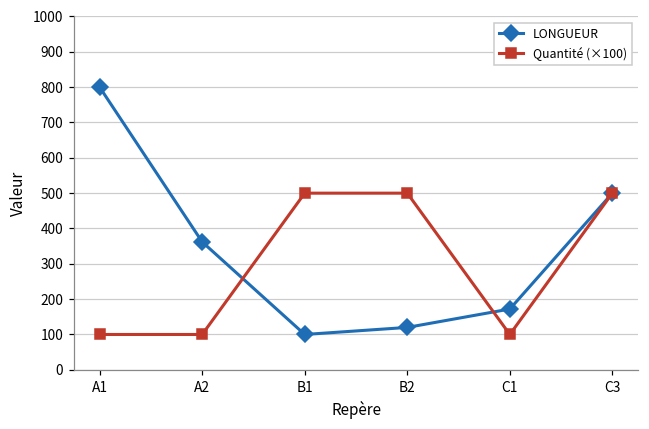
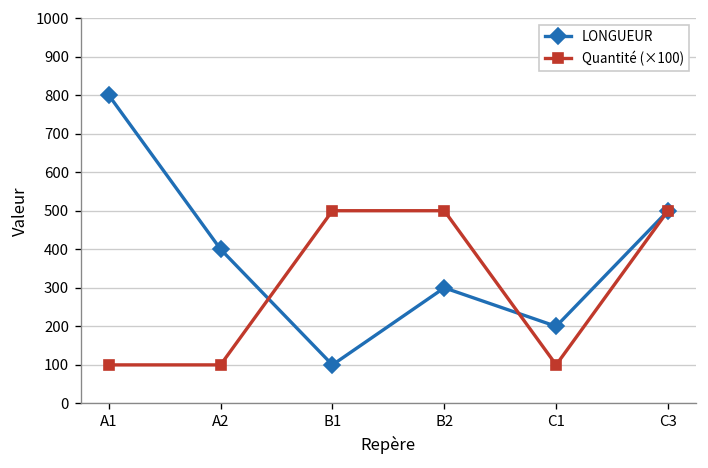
  {
    "LONGUEUR": {
      "A1": 800,
-     "A2": 360,
+     "A2": 400,
      "B1": 100,
-     "B2": 120,
-     "C1": 170
+     "B2": 300,
+     "C1": 200
    },
    "Quantité (×100)": {
      "A1": 100,
      "A2": 100,
      "B1": 500,
      "B2": 500,
      "C1": 100
    }
  }
